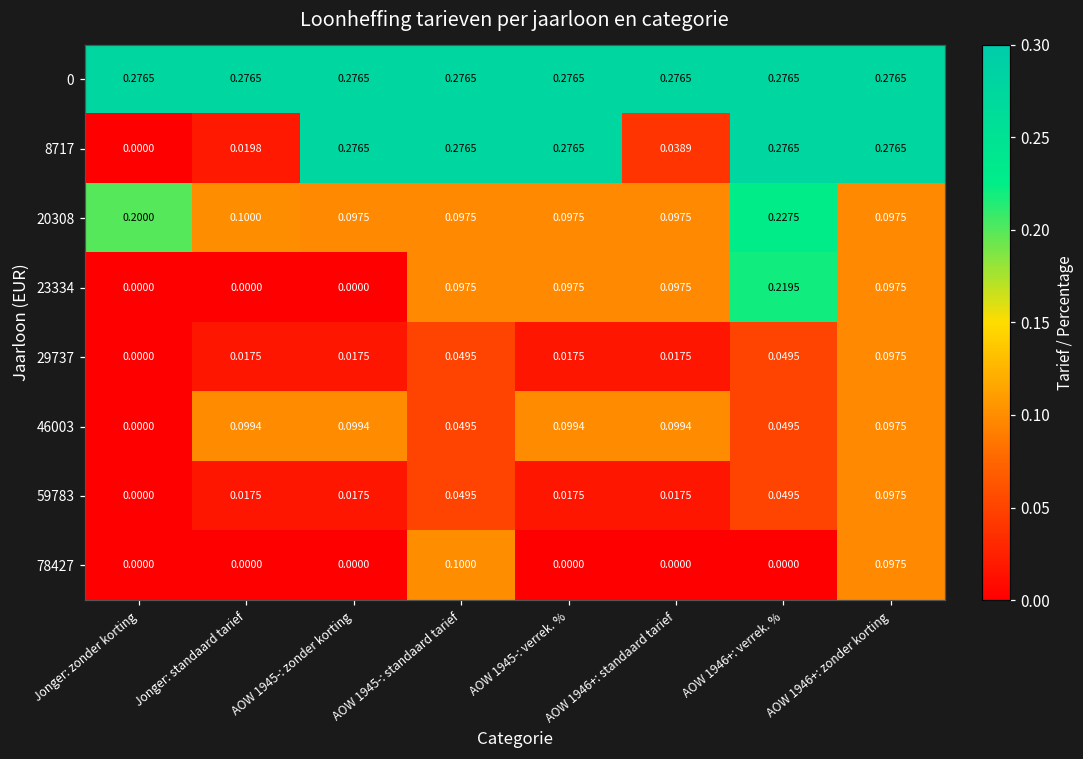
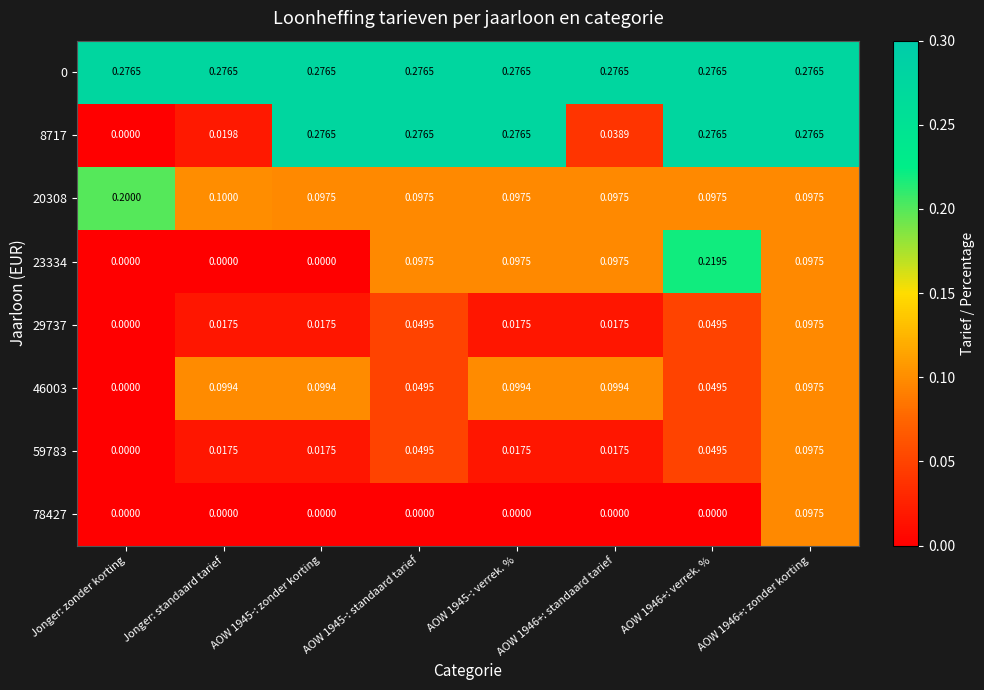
  {
    "0": {
      "Jonger: zonder korting": 0.2765,
      "Jonger: standaard tarief": 0.2765,
      "AOW 1945-: zonder korting": 0.2765,
      "AOW 1945-: standaard tarief": 0.2765,
      "AOW 1945-: verrek. %": 0.2765,
      "AOW 1946+: standaard tarief": 0.2765,
      "AOW 1946+: verrek. %": 0.2765,
      "AOW 1946+: zonder korting": 0.2765
    },
    "8717": {
      "Jonger: zonder korting": 0.0000,
      "Jonger: standaard tarief": 0.0198,
      "AOW 1945-: zonder korting": 0.2765,
      "AOW 1945-: standaard tarief": 0.2765,
      "AOW 1945-: verrek. %": 0.2765,
      "AOW 1946+: standaard tarief": 0.0389,
      "AOW 1946+: verrek. %": 0.2765,
      "AOW 1946+: zonder korting": 0.2765
    },
    "20308": {
      "Jonger: zonder korting": 0.2000,
      "Jonger: standaard tarief": 0.1000,
      "AOW 1945-: zonder korting": 0.0975,
      "AOW 1945-: standaard tarief": 0.0975,
      "AOW 1945-: verrek. %": 0.0975,
      "AOW 1946+: standaard tarief": 0.0975,
-     "AOW 1946+: verrek. %": 0.2275,
+     "AOW 1946+: verrek. %": 0.0975,
      "AOW 1946+: zonder korting": 0.0975
    },
    "23334": {
      "Jonger: zonder korting": 0.0000,
      "Jonger: standaard tarief": 0.0000,
      "AOW 1945-: zonder korting": 0.0000,
      "AOW 1945-: standaard tarief": 0.0975,
      "AOW 1945-: verrek. %": 0.0975,
      "AOW 1946+: standaard tarief": 0.0975,
      "AOW 1946+: verrek. %": 0.2195,
      "AOW 1946+: zonder korting": 0.0975
    },
    "29737": {
      "Jonger: zonder korting": 0.0000,
      "Jonger: standaard tarief": 0.0175,
      "AOW 1945-: zonder korting": 0.0175,
      "AOW 1945-: standaard tarief": 0.0495,
      "AOW 1945-: verrek. %": 0.0175,
      "AOW 1946+: standaard tarief": 0.0175,
      "AOW 1946+: verrek. %": 0.0495,
      "AOW 1946+: zonder korting": 0.0975
    },
    "46003": {
      "Jonger: zonder korting": 0.0000,
      "Jonger: standaard tarief": 0.0994,
      "AOW 1945-: zonder korting": 0.0994,
      "AOW 1945-: standaard tarief": 0.0495,
      "AOW 1945-: verrek. %": 0.0994,
      "AOW 1946+: standaard tarief": 0.0994,
      "AOW 1946+: verrek. %": 0.0495,
      "AOW 1946+: zonder korting": 0.0975
    },
    "59783": {
      "Jonger: zonder korting": 0.0000,
      "Jonger: standaard tarief": 0.0175,
      "AOW 1945-: zonder korting": 0.0175,
      "AOW 1945-: standaard tarief": 0.0495,
      "AOW 1945-: verrek. %": 0.0175,
      "AOW 1946+: standaard tarief": 0.0175,
      "AOW 1946+: verrek. %": 0.0495,
      "AOW 1946+: zonder korting": 0.0975
    },
    "78427": {
      "Jonger: zonder korting": 0.0000,
      "Jonger: standaard tarief": 0.0000,
      "AOW 1945-: zonder korting": 0.0000,
-     "AOW 1945-: standaard tarief": 0.1000,
+     "AOW 1945-: standaard tarief": 0.0000,
      "AOW 1945-: verrek. %": 0.0000,
      "AOW 1946+: standaard tarief": 0.0000,
      "AOW 1946+: verrek. %": 0.0000,
      "AOW 1946+: zonder korting": 0.0975
    }
  }
